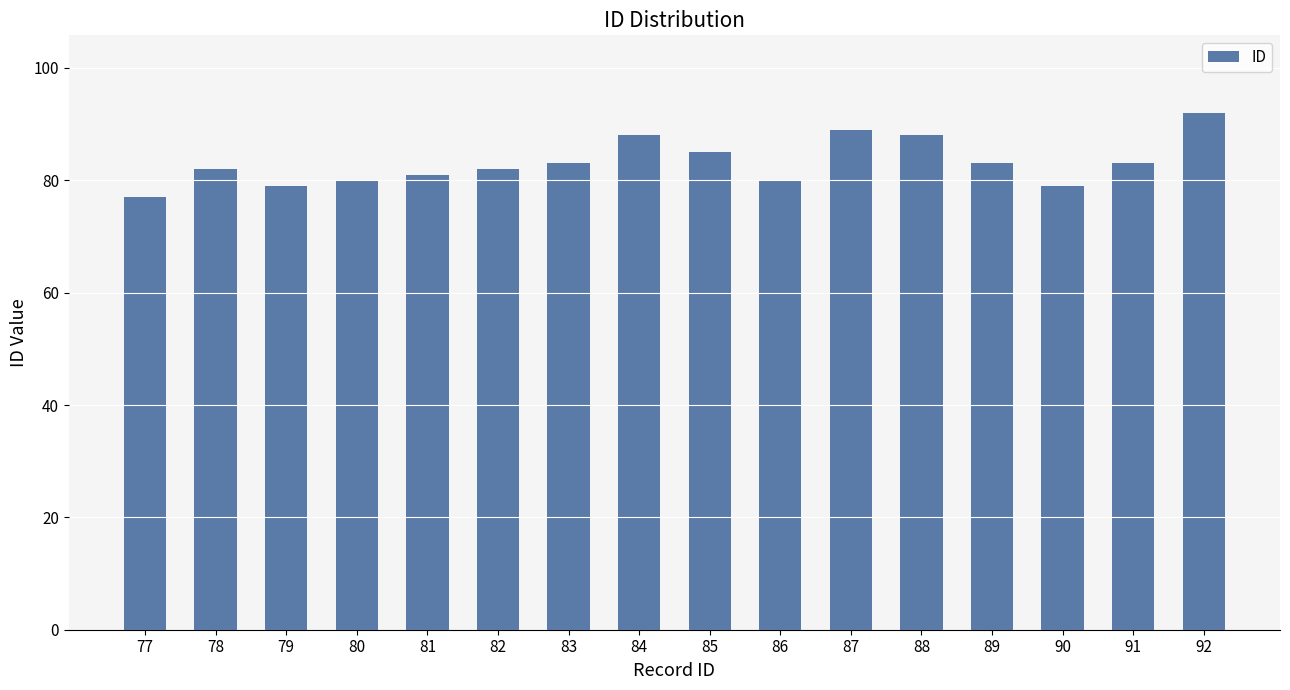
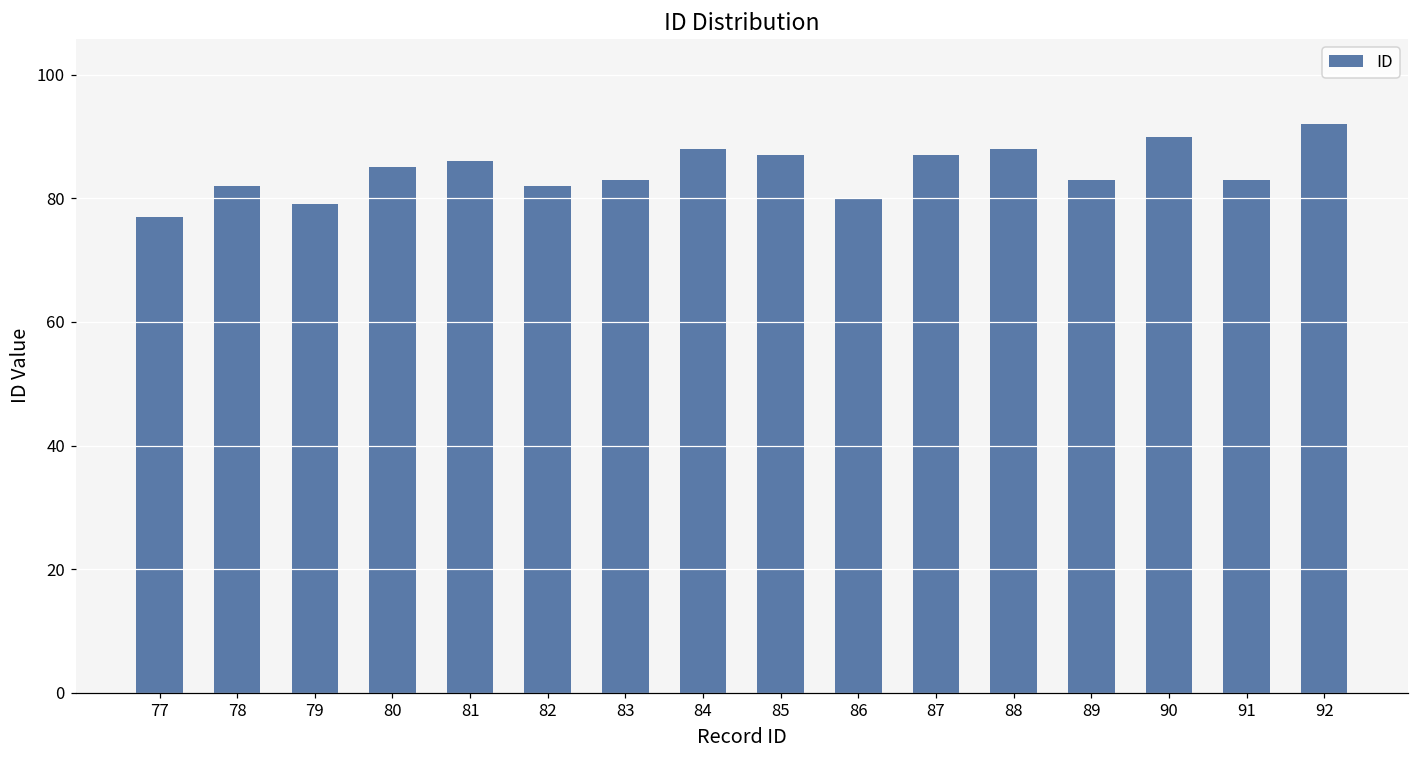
  {
    "77": 77,
    "78": 82,
    "79": 79,
-   "80": 80,
-   "81": 81,
+   "80": 85,
+   "81": 86,
    "82": 82,
    "83": 83,
    "84": 88,
-   "85": 85,
+   "85": 87,
    "86": 80,
-   "87": 89,
+   "87": 87,
    "88": 88,
    "89": 83,
-   "90": 79,
+   "90": 90,
    "91": 83,
    "92": 92
  }
